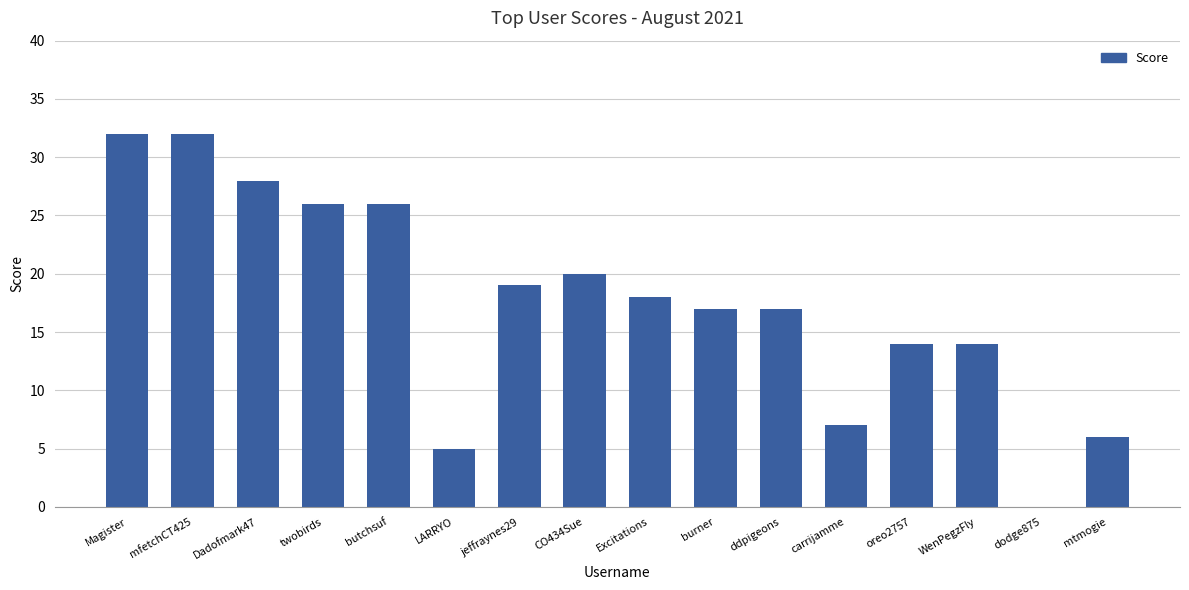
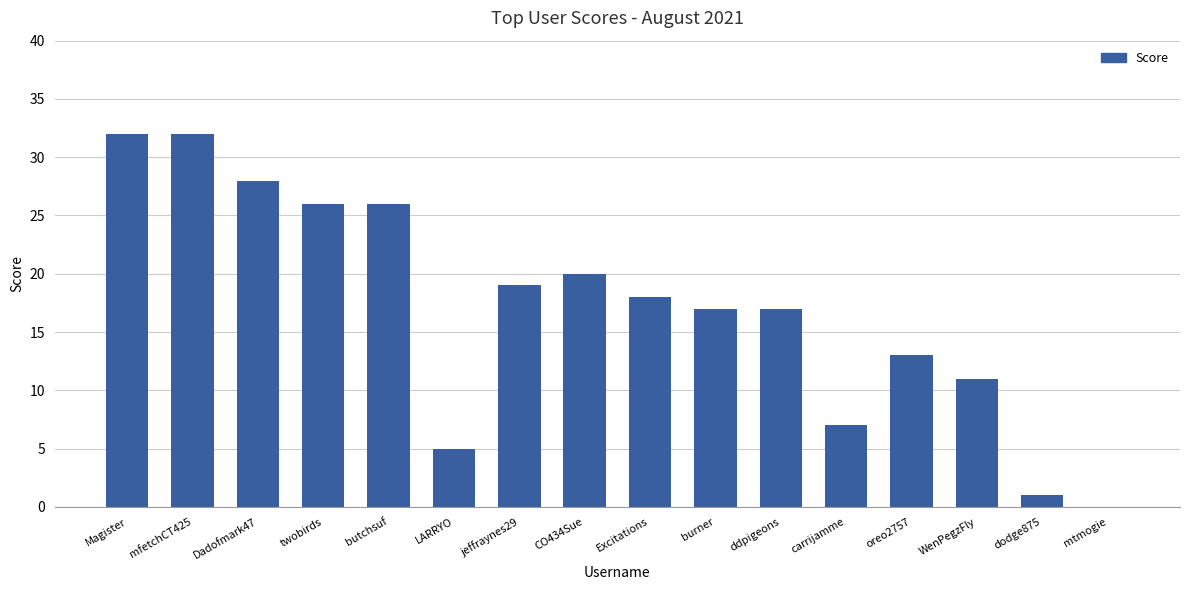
  {
    "Magister": 32,
    "mfetchCT425": 32,
    "Dadofmark47": 28,
    "twobirds": 26,
    "butchsuf": 26,
    "LARRYO": 5,
    "jeffraynes29": 19,
    "CO434Sue": 20,
    "Excitations": 18,
    "burner": 17,
    "ddpigeons": 17,
    "carrijamme": 7,
-   "oreo2757": 14,
-   "WenPegzFly": 14,
-   "dodge875": 0,
-   "mtmogie": 6
+   "oreo2757": 13,
+   "WenPegzFly": 11,
+   "dodge875": 1,
+   "mtmogie": 0
  }
